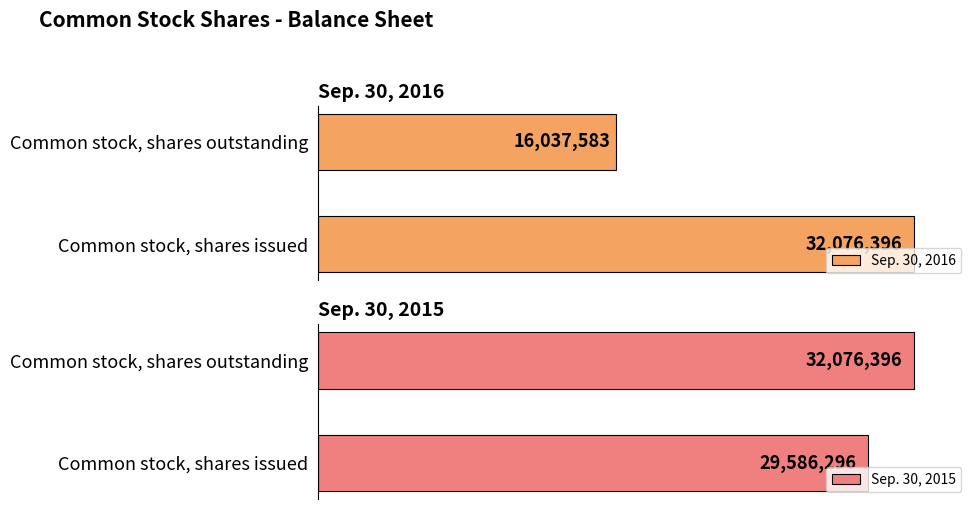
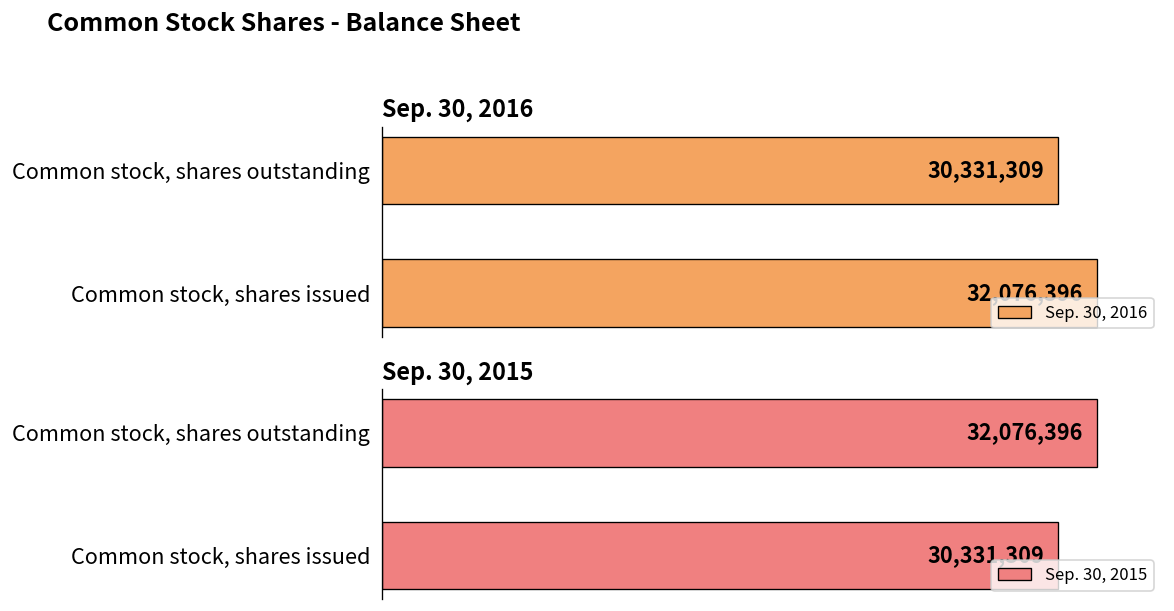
  {
    "Sep. 30, 2016": {
-     "Common stock, shares outstanding": "16,037,583"
+     "Common stock, shares outstanding": "30,331,309"
    },
    "Sep. 30, 2015": {
      "Common stock, shares outstanding": "32,076,396",
-     "Common stock, shares issued": "29,586,296"
+     "Common stock, shares issued": "30,331,309"
    }
  }
